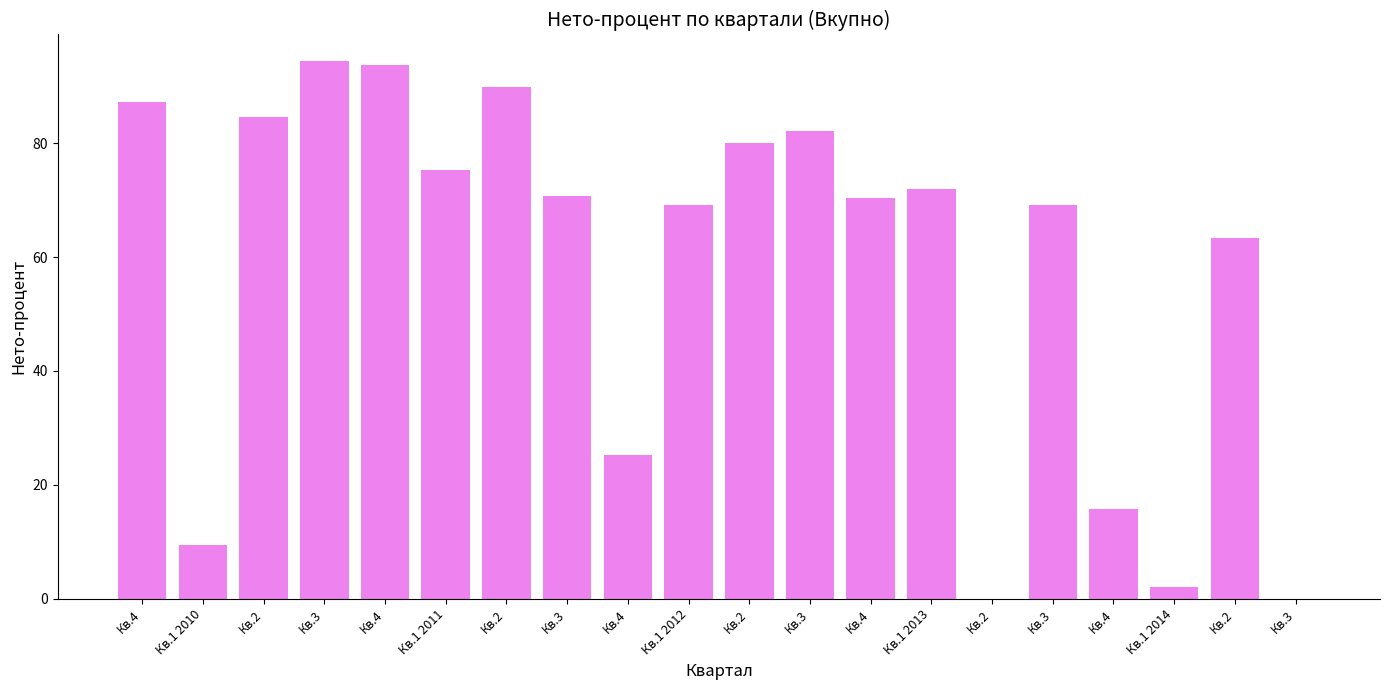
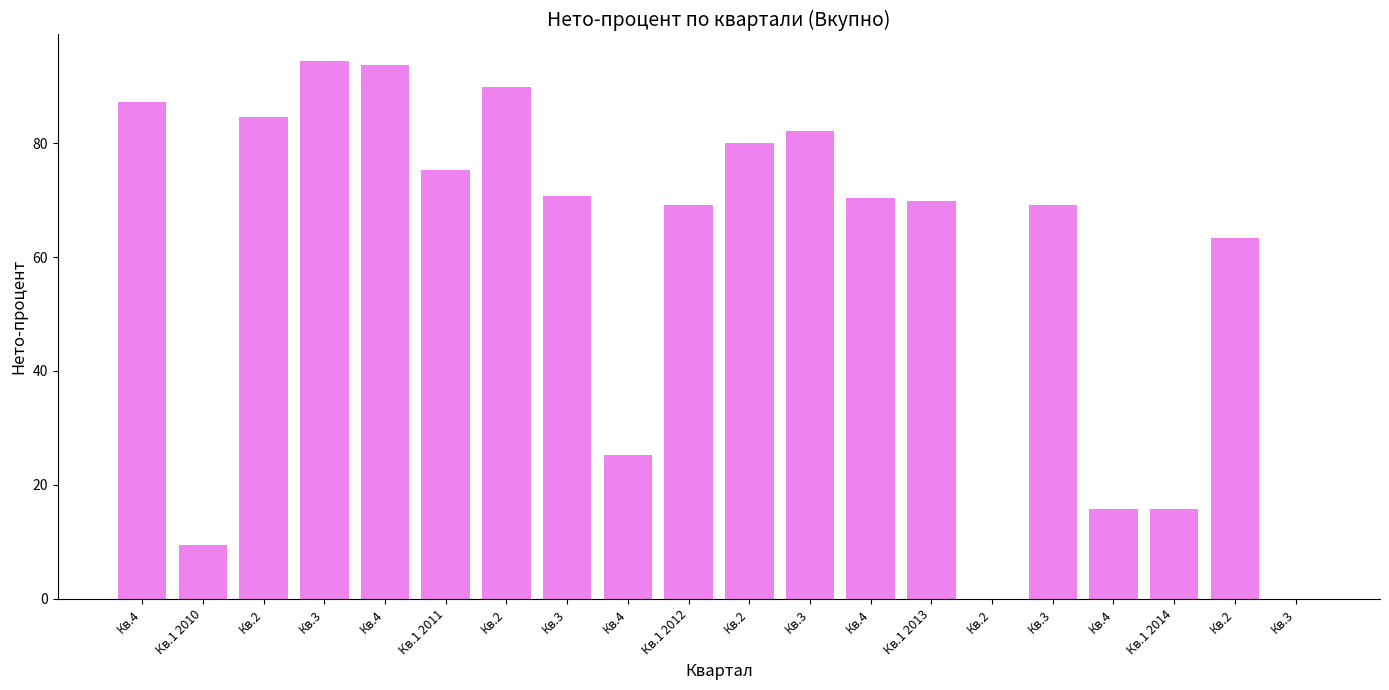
  {
    "Кв.1 2010": 10,
    "Кв.1 2011": 75,
    "Кв.1 2012": 69,
-   "Кв.1 2013": 72,
-   "Кв.1 2014": 2
+   "Кв.1 2013": 70,
+   "Кв.1 2014": 16
  }
